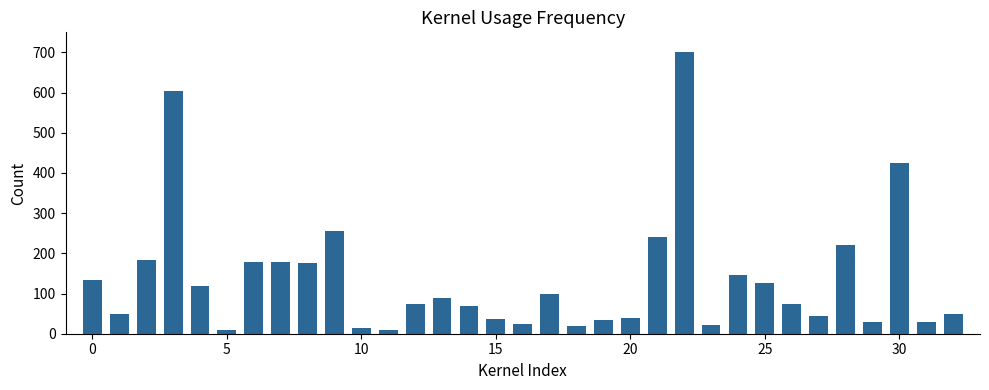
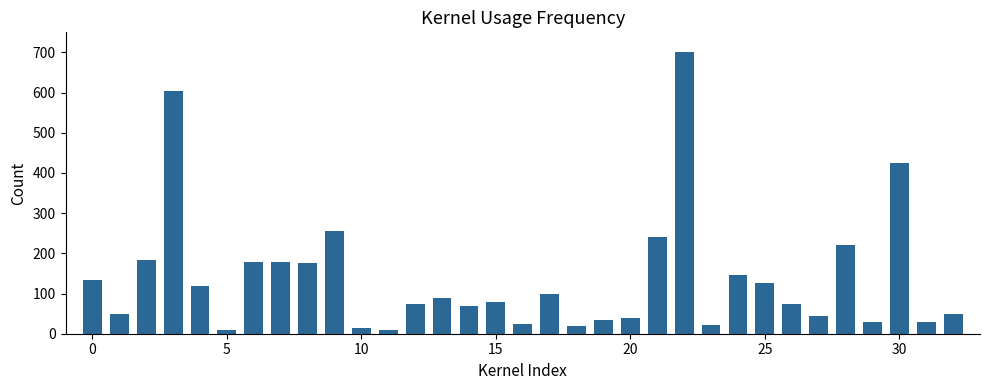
  {
    "0": 130,
    "5": 10,
    "10": 20,
-   "15": 40,
+   "15": 80,
    "20": 40,
    "25": 130,
    "30": 430
  }
